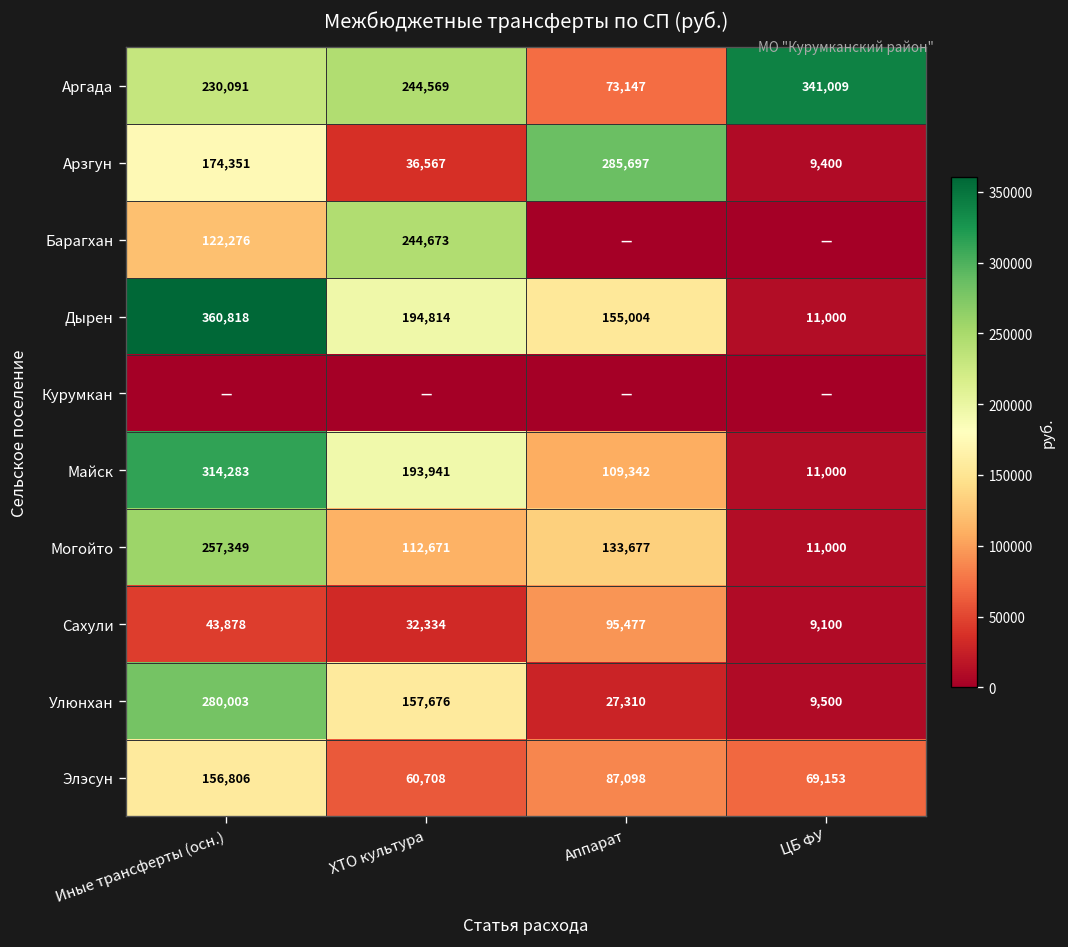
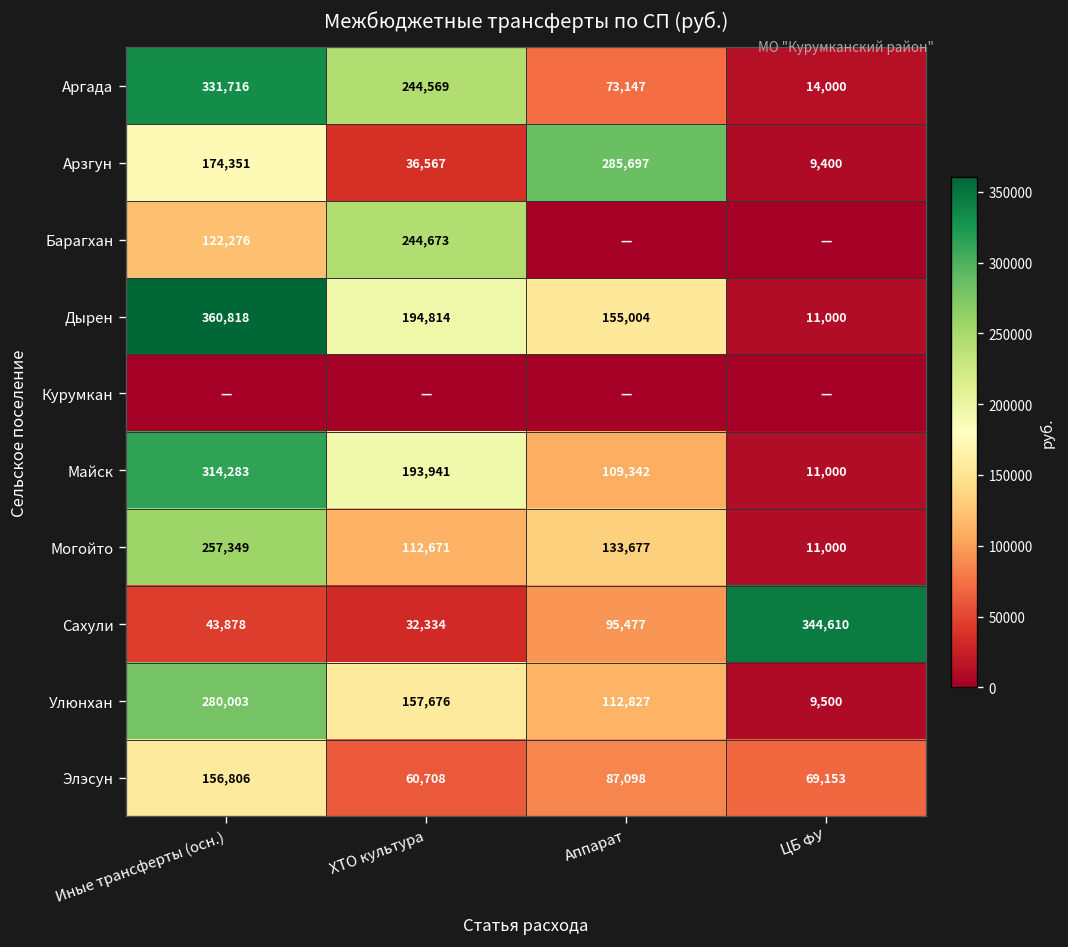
  {
    "Аргада": {
-     "Иные трансферты (осн.)": "230,091",
+     "Иные трансферты (осн.)": "331,716",
      "ХТО культура": "244,569",
      "Аппарат": "73,147",
-     "ЦБ ФУ": "341,009"
+     "ЦБ ФУ": "14,000"
    },
    "Арзгун": {
      "Иные трансферты (осн.)": "174,351",
      "ХТО культура": "36,567",
      "Аппарат": "285,697",
      "ЦБ ФУ": "9,400"
    },
    "Барагхан": {
      "Иные трансферты (осн.)": "122,276",
      "ХТО культура": "244,673"
    },
    "Дырен": {
      "Иные трансферты (осн.)": "360,818",
      "ХТО культура": "194,814",
      "Аппарат": "155,004",
      "ЦБ ФУ": "11,000"
    },
    "Майск": {
      "Иные трансферты (осн.)": "314,283",
      "ХТО культура": "193,941",
      "Аппарат": "109,342",
      "ЦБ ФУ": "11,000"
    },
    "Могойто": {
      "Иные трансферты (осн.)": "257,349",
      "ХТО культура": "112,671",
      "Аппарат": "133,677",
      "ЦБ ФУ": "11,000"
    },
    "Сахули": {
      "Иные трансферты (осн.)": "43,878",
      "ХТО культура": "32,334",
      "Аппарат": "95,477",
-     "ЦБ ФУ": "9,100"
+     "ЦБ ФУ": "344,610"
    },
    "Улюнхан": {
      "Иные трансферты (осн.)": "280,003",
      "ХТО культура": "157,676",
-     "Аппарат": "27,310",
+     "Аппарат": "112,827",
      "ЦБ ФУ": "9,500"
    },
    "Элэсун": {
      "Иные трансферты (осн.)": "156,806",
      "ХТО культура": "60,708",
      "Аппарат": "87,098",
      "ЦБ ФУ": "69,153"
    }
  }
